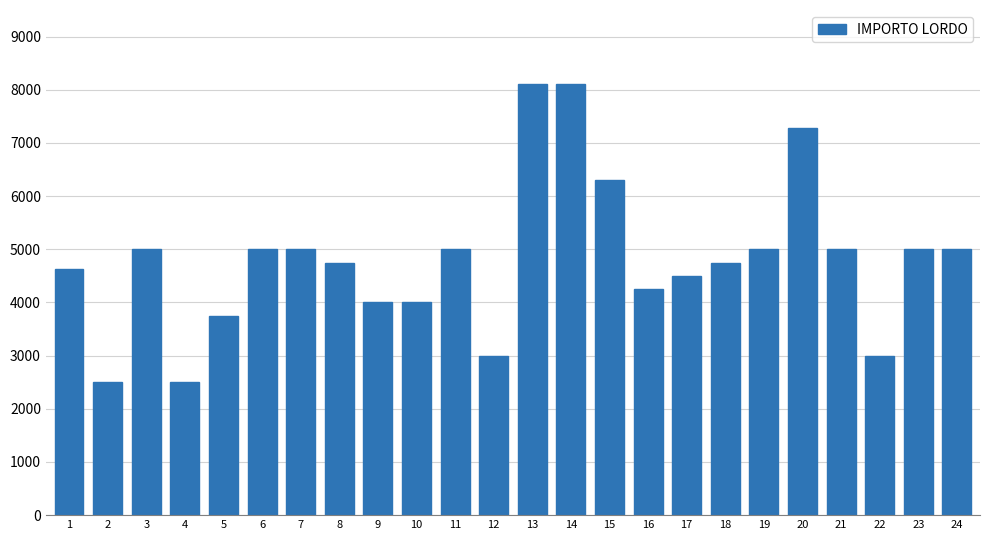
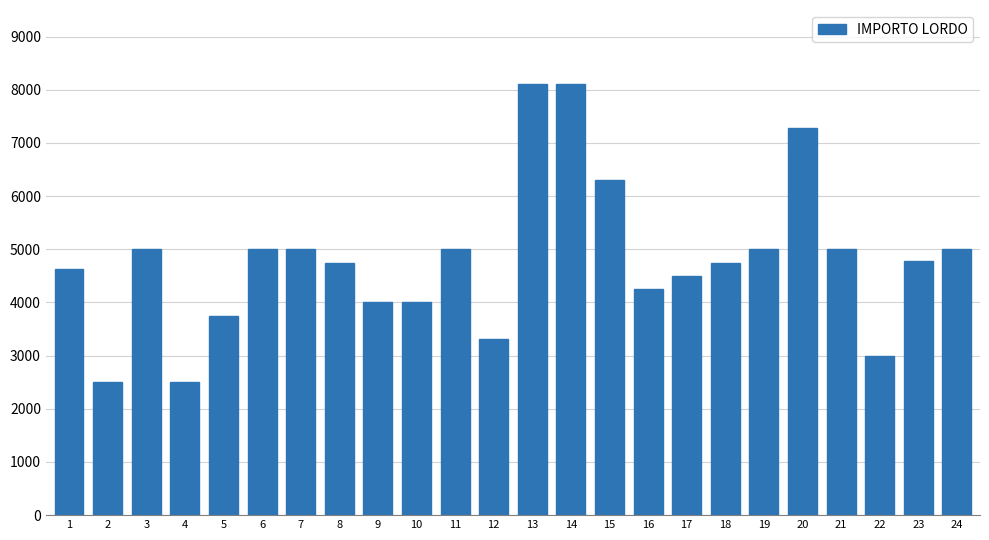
  {
    "1": 4600,
    "2": 2500,
    "3": 5000,
    "4": 2500,
    "5": 3800,
    "6": 5000,
    "7": 5000,
    "8": 4800,
    "9": 4000,
    "10": 4000,
    "11": 5000,
-   "12": 3000,
+   "12": 3300,
    "13": 8100,
    "14": 8100,
    "15": 6300,
    "16": 4300,
    "17": 4500,
    "18": 4800,
    "19": 5000,
    "20": 7300,
    "21": 5000,
    "22": 3000,
-   "23": 5000,
+   "23": 4800,
    "24": 5000
  }
